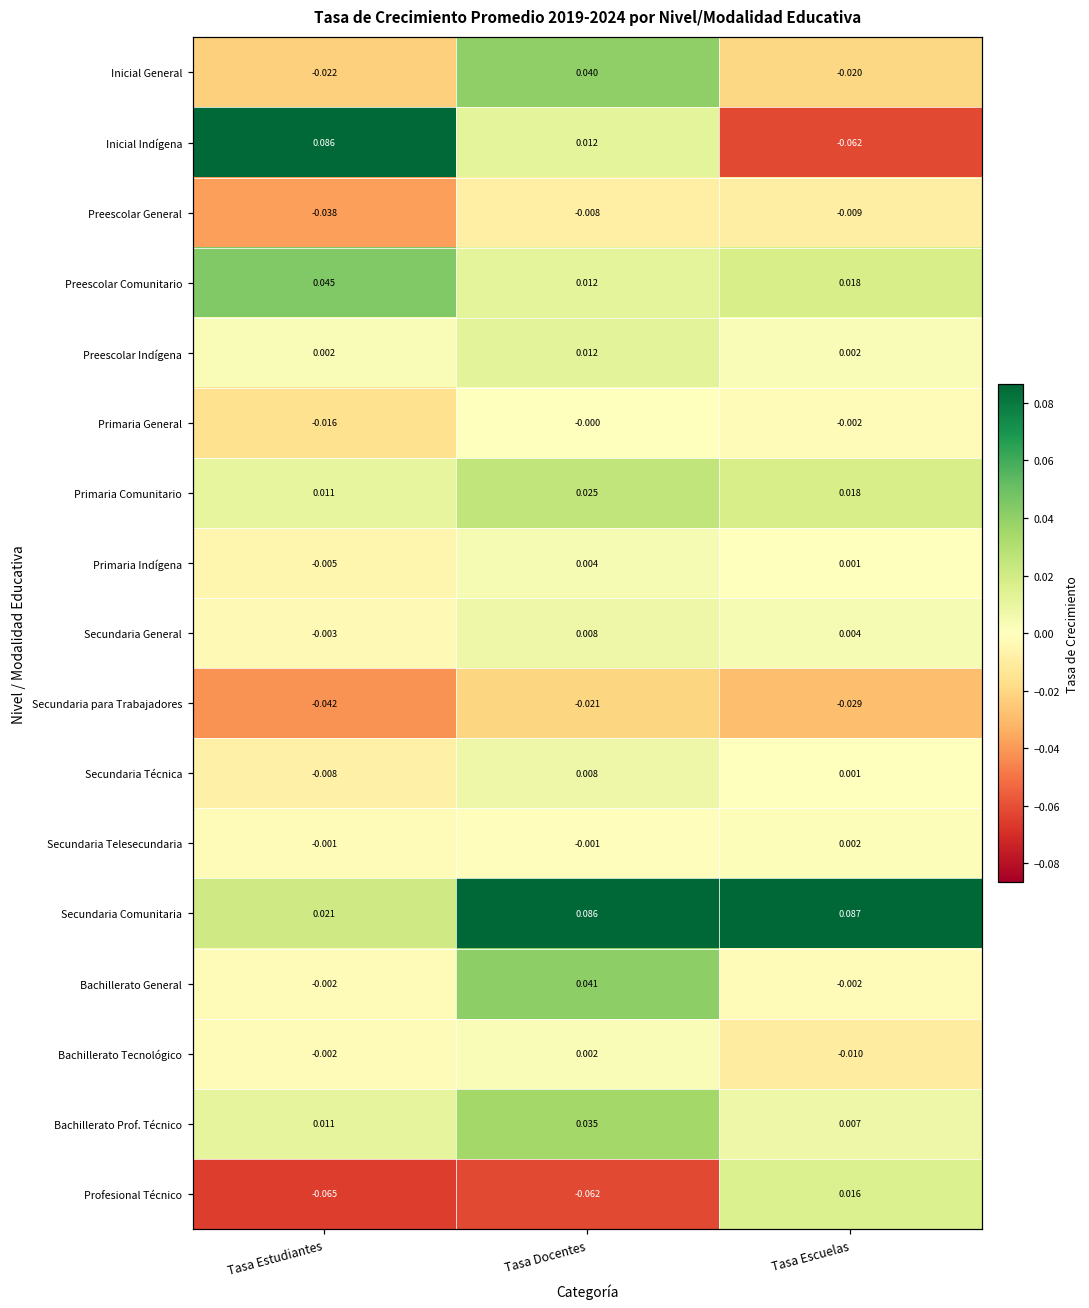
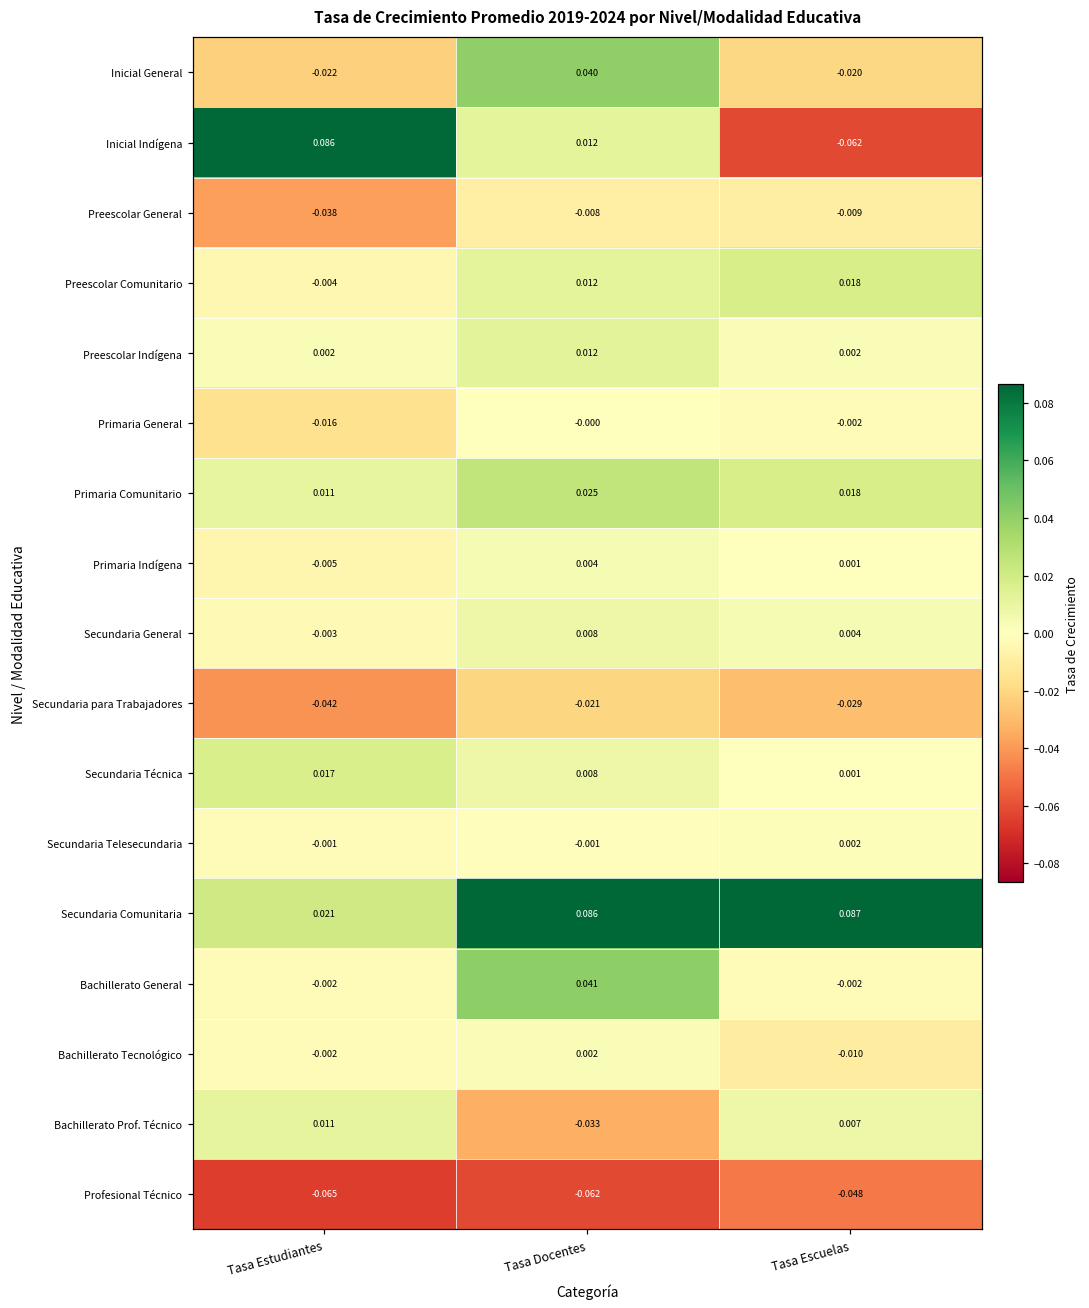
  {
    "Inicial General": {
      "Tasa Estudiantes": -0.022,
      "Tasa Docentes": 0.040,
      "Tasa Escuelas": -0.020
    },
    "Inicial Indígena": {
      "Tasa Estudiantes": 0.086,
      "Tasa Docentes": 0.012,
      "Tasa Escuelas": -0.062
    },
    "Preescolar General": {
      "Tasa Estudiantes": -0.038,
      "Tasa Docentes": -0.008,
      "Tasa Escuelas": -0.009
    },
    "Preescolar Comunitario": {
-     "Tasa Estudiantes": 0.045,
+     "Tasa Estudiantes": -0.004,
      "Tasa Docentes": 0.012,
      "Tasa Escuelas": 0.018
    },
    "Preescolar Indígena": {
      "Tasa Estudiantes": 0.002,
      "Tasa Docentes": 0.012,
      "Tasa Escuelas": 0.002
    },
    "Primaria General": {
      "Tasa Estudiantes": -0.016,
      "Tasa Docentes": -0.000,
      "Tasa Escuelas": -0.002
    },
    "Primaria Comunitario": {
      "Tasa Estudiantes": 0.011,
      "Tasa Docentes": 0.025,
      "Tasa Escuelas": 0.018
    },
    "Primaria Indígena": {
      "Tasa Estudiantes": -0.005,
      "Tasa Docentes": 0.004,
      "Tasa Escuelas": 0.001
    },
    "Secundaria General": {
      "Tasa Estudiantes": -0.003,
      "Tasa Docentes": 0.008,
      "Tasa Escuelas": 0.004
    },
    "Secundaria para Trabajadores": {
      "Tasa Estudiantes": -0.042,
      "Tasa Docentes": -0.021,
      "Tasa Escuelas": -0.029
    },
    "Secundaria Técnica": {
-     "Tasa Estudiantes": -0.008,
+     "Tasa Estudiantes": 0.017,
      "Tasa Docentes": 0.008,
      "Tasa Escuelas": 0.001
    },
    "Secundaria Telesecundaria": {
      "Tasa Estudiantes": -0.001,
      "Tasa Docentes": -0.001,
      "Tasa Escuelas": 0.002
    },
    "Secundaria Comunitaria": {
      "Tasa Estudiantes": 0.021,
      "Tasa Docentes": 0.086,
      "Tasa Escuelas": 0.087
    },
    "Bachillerato General": {
      "Tasa Estudiantes": -0.002,
      "Tasa Docentes": 0.041,
      "Tasa Escuelas": -0.002
    },
    "Bachillerato Tecnológico": {
      "Tasa Estudiantes": -0.002,
      "Tasa Docentes": 0.002,
      "Tasa Escuelas": -0.010
    },
    "Bachillerato Prof. Técnico": {
      "Tasa Estudiantes": 0.011,
-     "Tasa Docentes": 0.035,
+     "Tasa Docentes": -0.033,
      "Tasa Escuelas": 0.007
    },
    "Profesional Técnico": {
      "Tasa Estudiantes": -0.065,
      "Tasa Docentes": -0.062,
-     "Tasa Escuelas": 0.016
+     "Tasa Escuelas": -0.048
    }
  }
